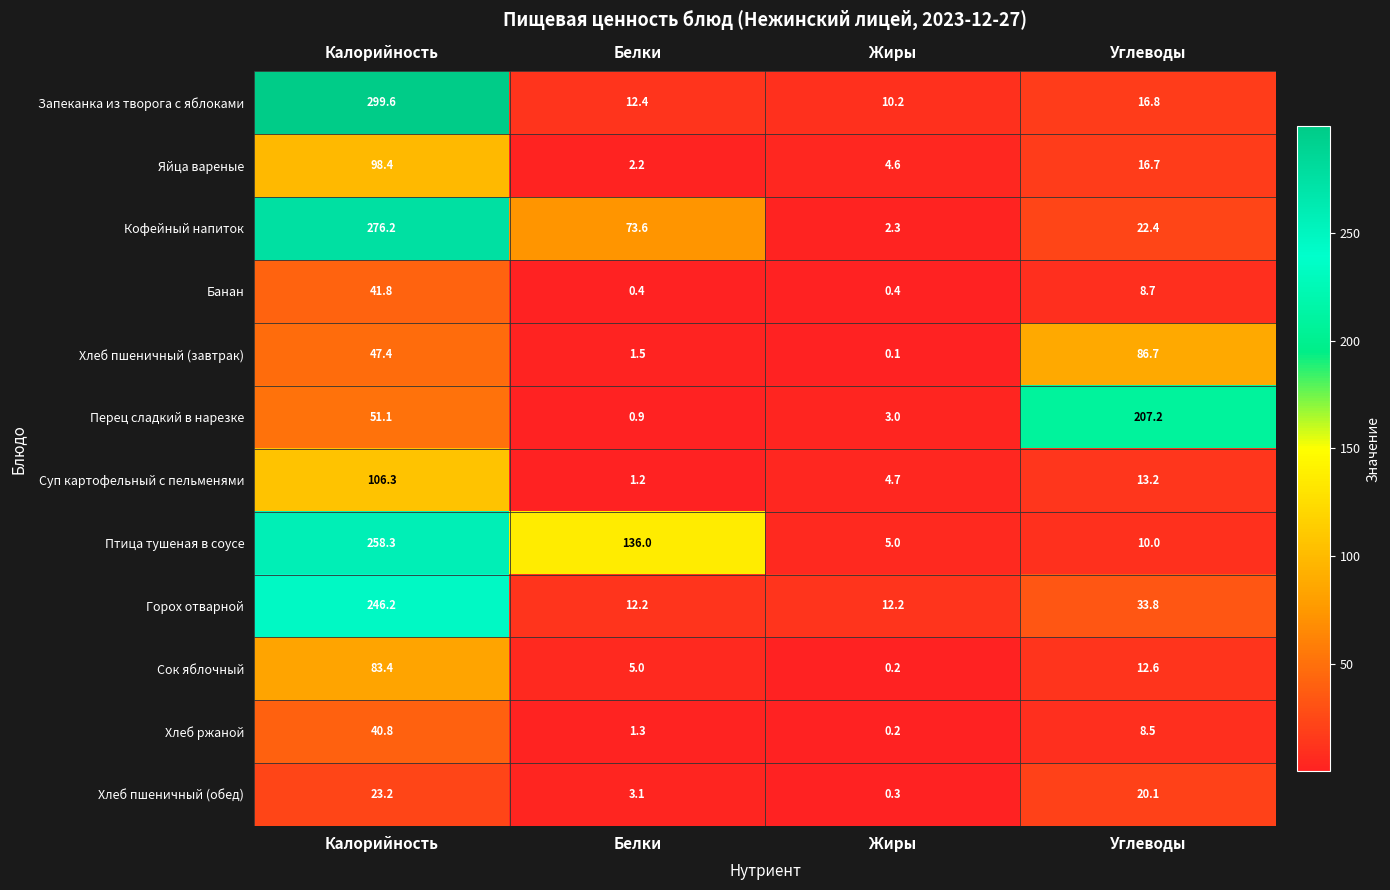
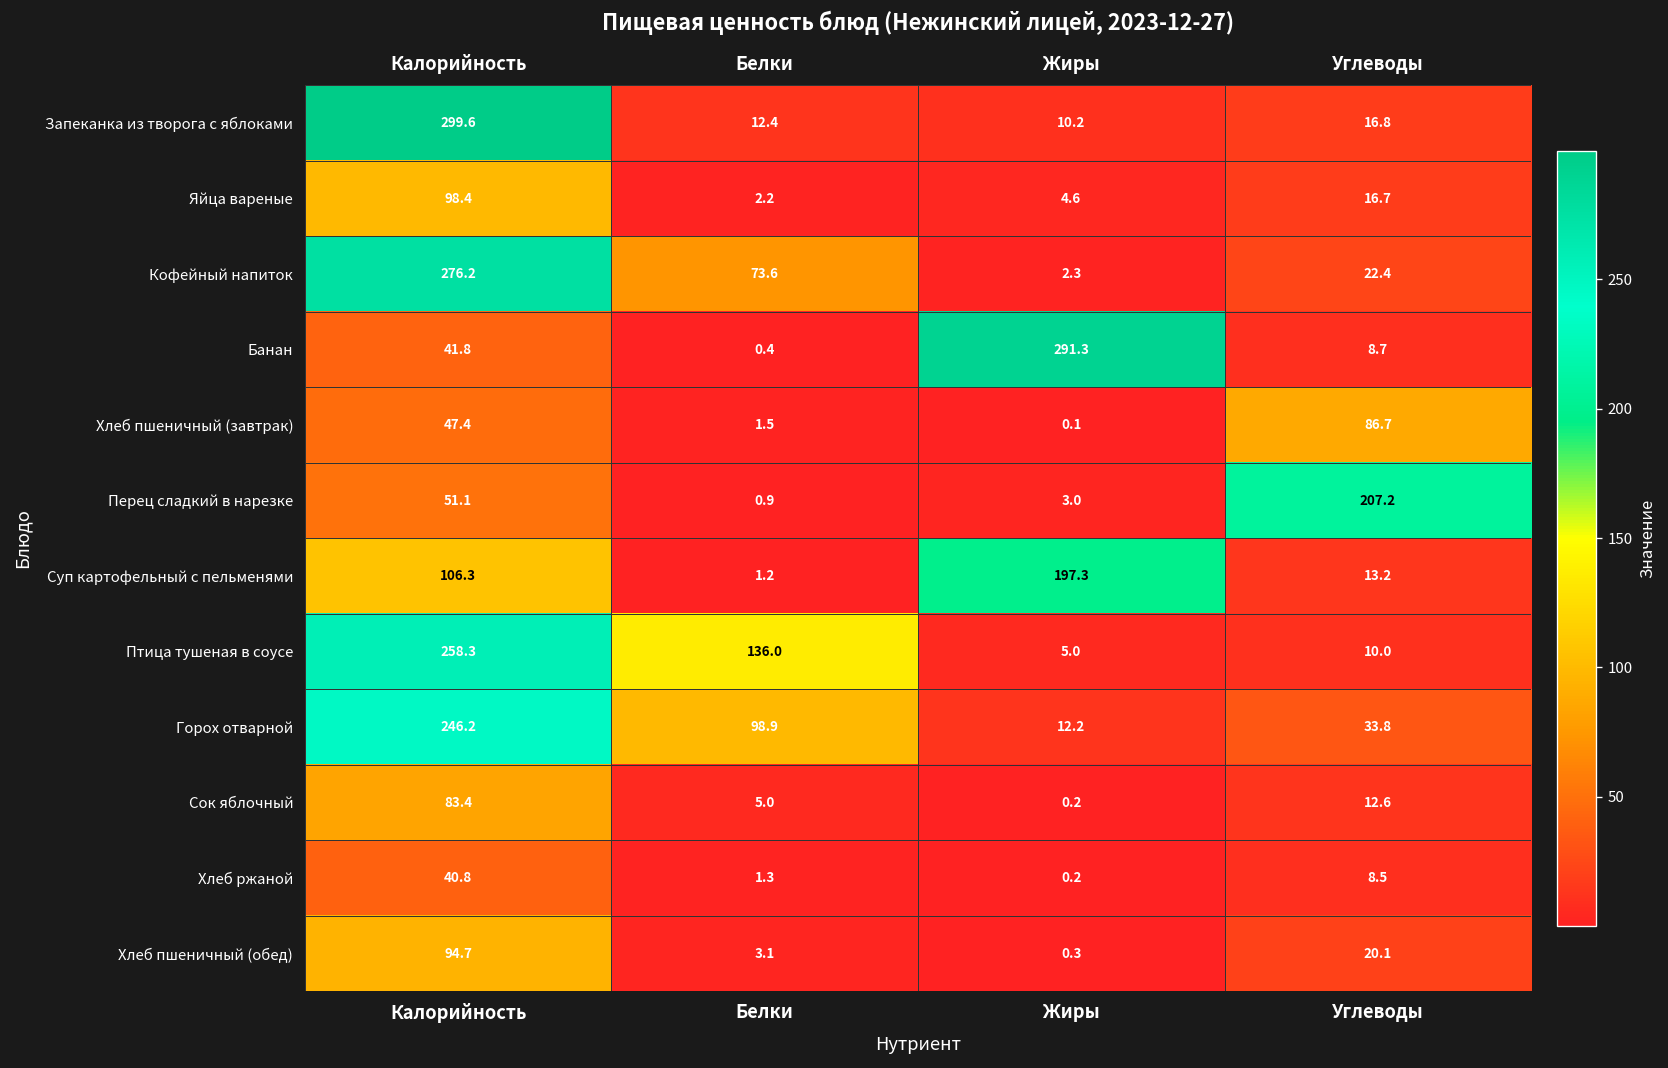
  {
    "Запеканка из творога с яблоками": {
      "Калорийность": 299.6,
      "Белки": 12.4,
      "Жиры": 10.2,
      "Углеводы": 16.8
    },
    "Яйца вареные": {
      "Калорийность": 98.4,
      "Белки": 2.2,
      "Жиры": 4.6,
      "Углеводы": 16.7
    },
    "Кофейный напиток": {
      "Калорийность": 276.2,
      "Белки": 73.6,
      "Жиры": 2.3,
      "Углеводы": 22.4
    },
    "Банан": {
      "Калорийность": 41.8,
      "Белки": 0.4,
-     "Жиры": 0.4,
+     "Жиры": 291.3,
      "Углеводы": 8.7
    },
    "Хлеб пшеничный (завтрак)": {
      "Калорийность": 47.4,
      "Белки": 1.5,
      "Жиры": 0.1,
      "Углеводы": 86.7
    },
    "Перец сладкий в нарезке": {
      "Калорийность": 51.1,
      "Белки": 0.9,
      "Жиры": 3.0,
      "Углеводы": 207.2
    },
    "Суп картофельный с пельменями": {
      "Калорийность": 106.3,
      "Белки": 1.2,
-     "Жиры": 4.7,
+     "Жиры": 197.3,
      "Углеводы": 13.2
    },
    "Птица тушеная в соусе": {
      "Калорийность": 258.3,
      "Белки": 136.0,
      "Жиры": 5.0,
      "Углеводы": 10.0
    },
    "Горох отварной": {
      "Калорийность": 246.2,
-     "Белки": 12.2,
+     "Белки": 98.9,
      "Жиры": 12.2,
      "Углеводы": 33.8
    },
    "Сок яблочный": {
      "Калорийность": 83.4,
      "Белки": 5.0,
      "Жиры": 0.2,
      "Углеводы": 12.6
    },
    "Хлеб ржаной": {
      "Калорийность": 40.8,
      "Белки": 1.3,
      "Жиры": 0.2,
      "Углеводы": 8.5
    },
    "Хлеб пшеничный (обед)": {
-     "Калорийность": 23.2,
+     "Калорийность": 94.7,
      "Белки": 3.1,
      "Жиры": 0.3,
      "Углеводы": 20.1
    }
  }
